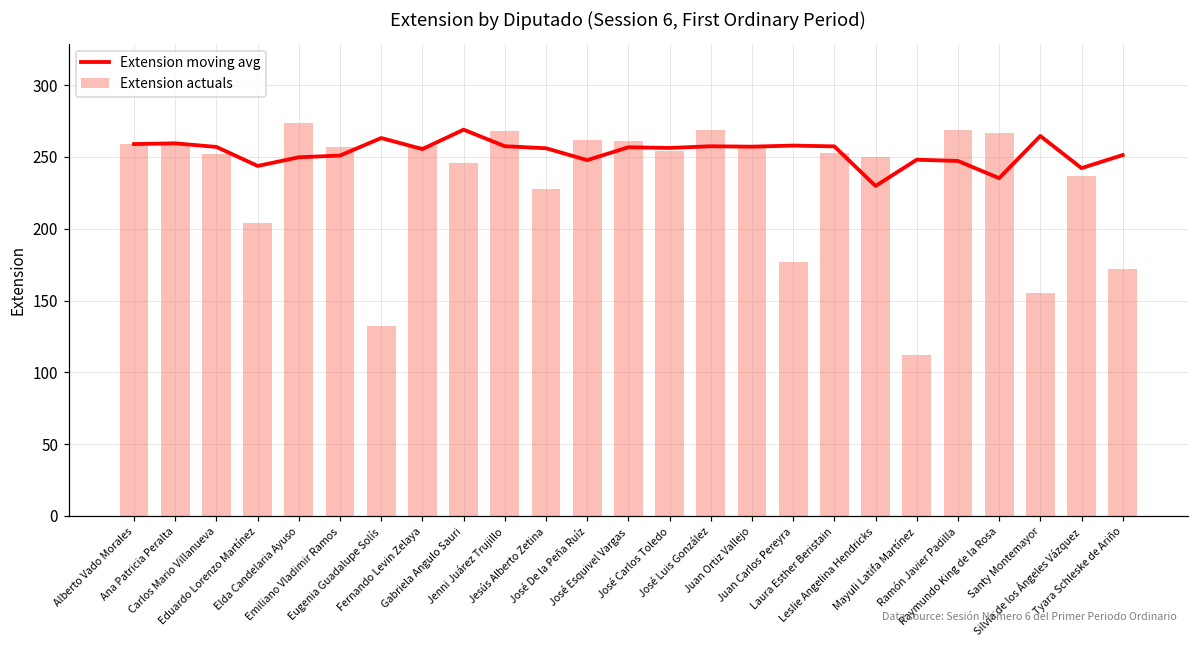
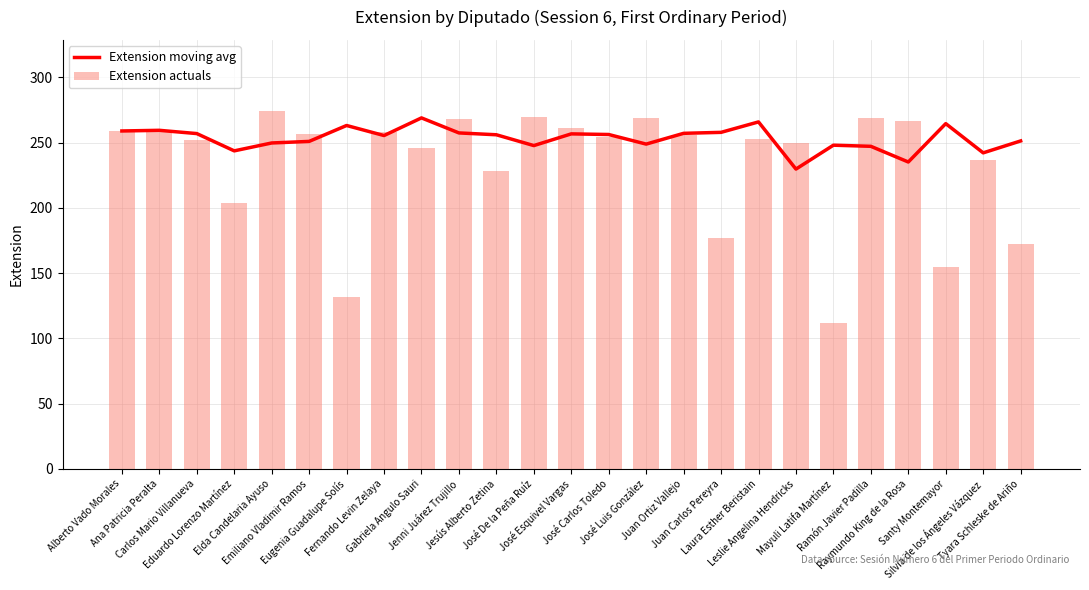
  {
    "Extension moving avg": {
      "Alberto Vado Morales": 259,
      "Ana Patricia Peralta": 260,
      "Carlos Mario Villanueva": 257,
      "Eduardo Lorenzo Martínez": 244,
      "Elda Candelaria Ayuso": 250,
      "Emiliano Vladimir Ramos": 251,
      "Eugenia Guadalupe Solís": 263,
      "Fernando Levin Zelaya": 256,
      "Gabriela Angulo Sauri": 269,
      "Jenni Juárez Trujillo": 258,
      "Jesús Alberto Zetina": 256,
      "José De la Peña Ruíz": 248,
      "José Esquivel Vargas": 257,
      "José Carlos Toledo": 256,
-     "José Luis González": 257,
+     "José Luis González": 249,
      "Juan Ortiz Vallejo": 257,
      "Juan Carlos Pereyra": 258,
-     "Laura Esther Beristain": 257,
+     "Laura Esther Beristain": 266,
      "Leslie Angelina Hendricks": 230,
      "Mayuli Latifa Martínez": 248,
      "Ramón Javier Padilla": 247,
      "Raymundo King de la Rosa": 235,
      "Santy Montemayor": 265,
      "Silvia de los Ángeles Vázquez": 242,
      "Tyara Schleske de Ariño": 251
    },
    "Extension actuals": {
      "Alberto Vado Morales": 259,
      "Ana Patricia Peralta": 260,
      "Carlos Mario Villanueva": 252,
      "Eduardo Lorenzo Martínez": 204,
      "Elda Candelaria Ayuso": 274,
      "Emiliano Vladimir Ramos": 257,
      "Eugenia Guadalupe Solís": 132,
      "Fernando Levin Zelaya": 258,
      "Gabriela Angulo Sauri": 246,
      "Jenni Juárez Trujillo": 268,
      "Jesús Alberto Zetina": 228,
-     "José De la Peña Ruíz": 262,
+     "José De la Peña Ruíz": 270,
      "José Esquivel Vargas": 261,
      "José Carlos Toledo": 254,
      "José Luis González": 269,
      "Juan Ortiz Vallejo": 256,
      "Juan Carlos Pereyra": 177,
      "Laura Esther Beristain": 253,
      "Leslie Angelina Hendricks": 250,
      "Mayuli Latifa Martínez": 112,
      "Ramón Javier Padilla": 269,
      "Raymundo King de la Rosa": 267,
      "Santy Montemayor": 155,
      "Silvia de los Ángeles Vázquez": 237,
      "Tyara Schleske de Ariño": 172
    }
  }
